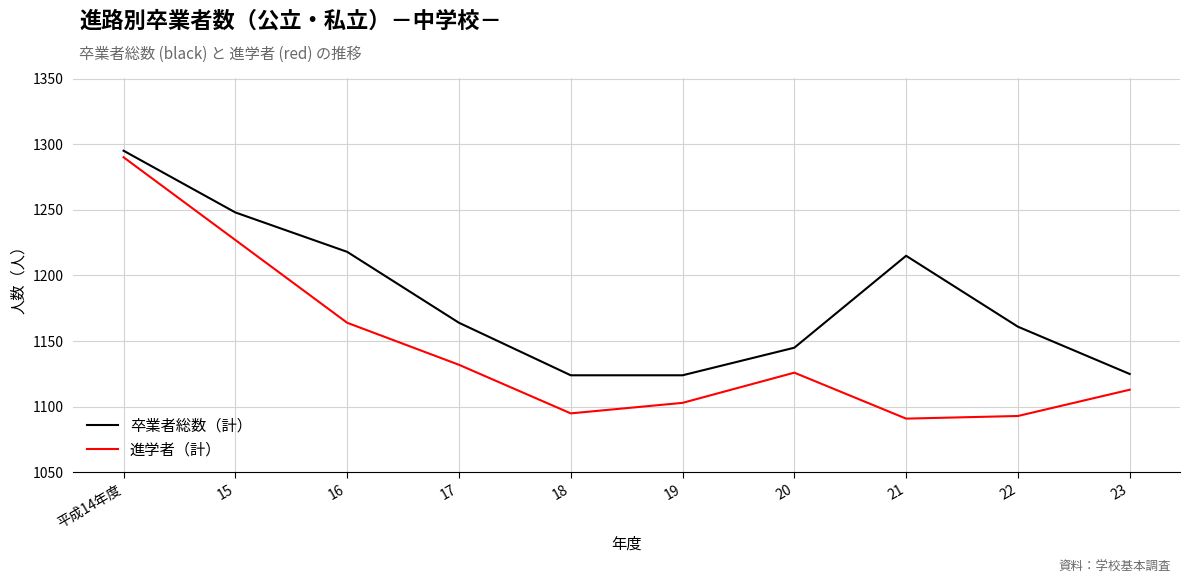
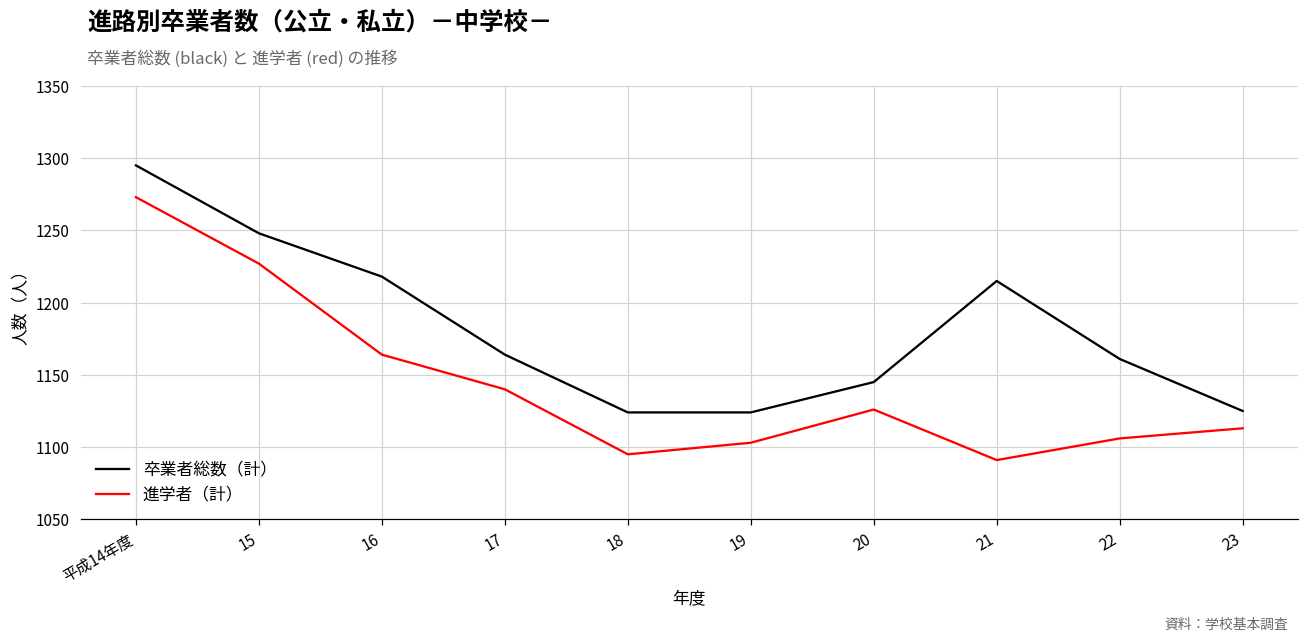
  {
    "卒業者総数（計）": {
      "平成14年度": 1295,
      "15": 1248,
      "16": 1218,
      "17": 1164,
      "18": 1124,
      "19": 1124,
      "20": 1145,
      "21": 1215,
      "22": 1161,
      "23": 1125
    },
    "進学者（計）": {
-     "平成14年度": 1290,
+     "平成14年度": 1273,
      "15": 1227,
      "16": 1164,
-     "17": 1132,
+     "17": 1140,
      "18": 1095,
      "19": 1103,
      "20": 1126,
      "21": 1091,
-     "22": 1093,
+     "22": 1106,
      "23": 1113
    }
  }
